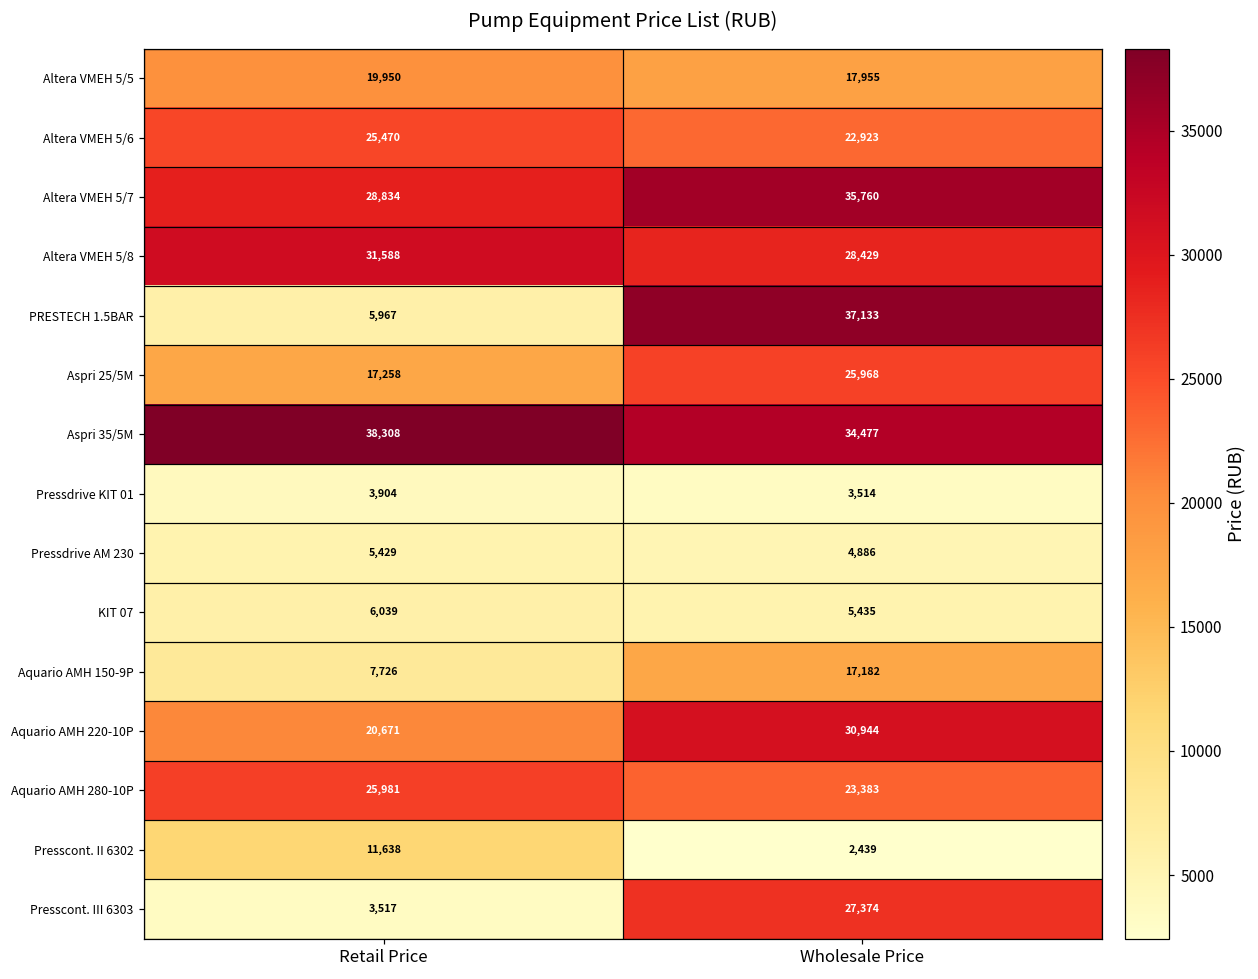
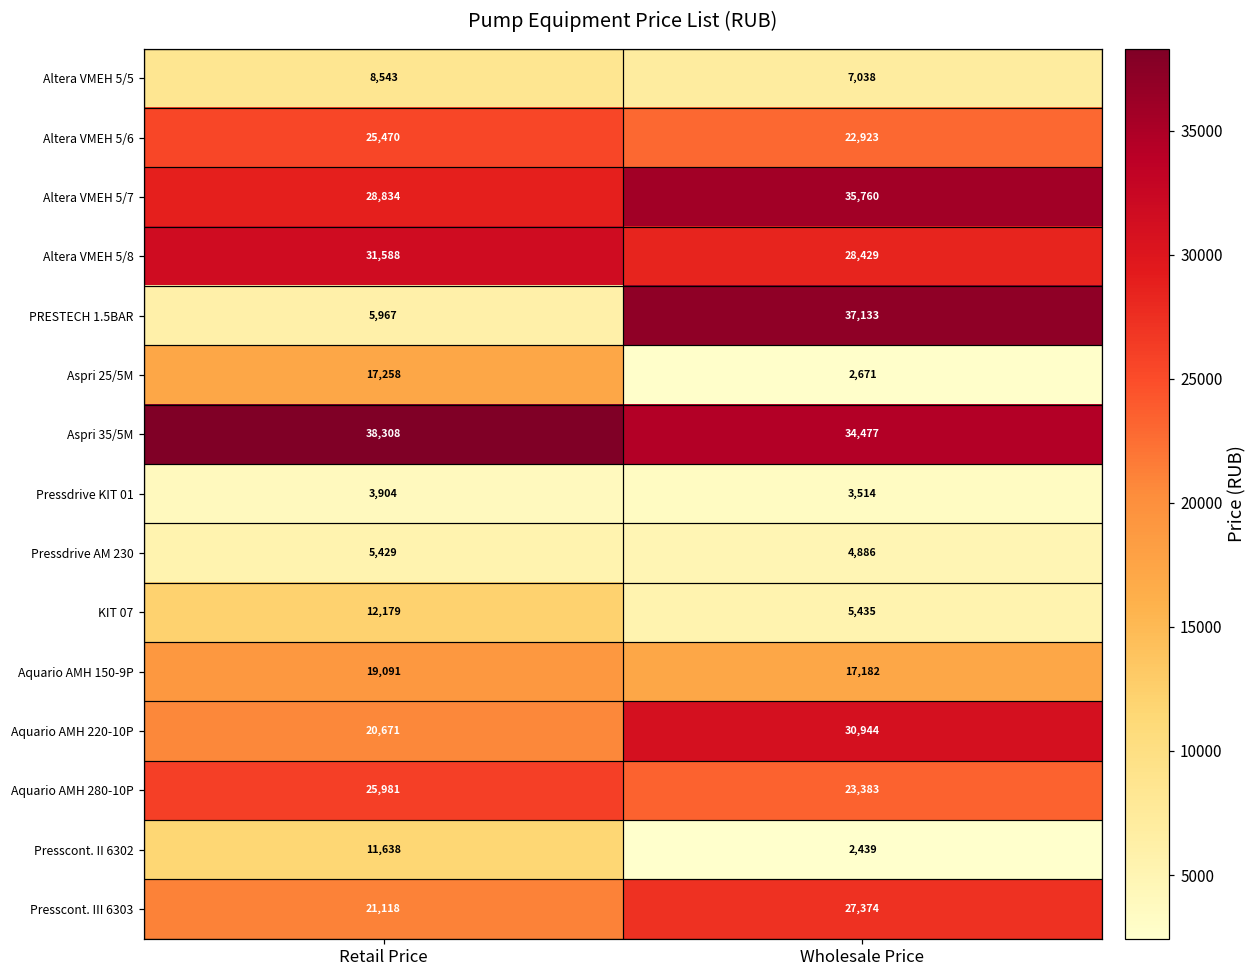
  {
    "Altera VMEH 5/5": {
-     "Retail Price": "19,950",
-     "Wholesale Price": "17,955"
+     "Retail Price": "8,543",
+     "Wholesale Price": "7,038"
    },
    "Altera VMEH 5/6": {
      "Retail Price": "25,470",
      "Wholesale Price": "22,923"
    },
    "Altera VMEH 5/7": {
      "Retail Price": "28,834",
      "Wholesale Price": "35,760"
    },
    "Altera VMEH 5/8": {
      "Retail Price": "31,588",
      "Wholesale Price": "28,429"
    },
    "PRESTECH 1.5BAR": {
      "Retail Price": "5,967",
      "Wholesale Price": "37,133"
    },
    "Aspri 25/5M": {
      "Retail Price": "17,258",
-     "Wholesale Price": "25,968"
+     "Wholesale Price": "2,671"
    },
    "Aspri 35/5M": {
      "Retail Price": "38,308",
      "Wholesale Price": "34,477"
    },
    "Pressdrive KIT 01": {
      "Retail Price": "3,904",
      "Wholesale Price": "3,514"
    },
    "Pressdrive AM 230": {
      "Retail Price": "5,429",
      "Wholesale Price": "4,886"
    },
    "KIT 07": {
-     "Retail Price": "6,039",
+     "Retail Price": "12,179",
      "Wholesale Price": "5,435"
    },
    "Aquario AMH 150-9P": {
-     "Retail Price": "7,726",
+     "Retail Price": "19,091",
      "Wholesale Price": "17,182"
    },
    "Aquario AMH 220-10P": {
      "Retail Price": "20,671",
      "Wholesale Price": "30,944"
    },
    "Aquario AMH 280-10P": {
      "Retail Price": "25,981",
      "Wholesale Price": "23,383"
    },
    "Presscont. II 6302": {
      "Retail Price": "11,638",
      "Wholesale Price": "2,439"
    },
    "Presscont. III 6303": {
-     "Retail Price": "3,517",
+     "Retail Price": "21,118",
      "Wholesale Price": "27,374"
    }
  }
